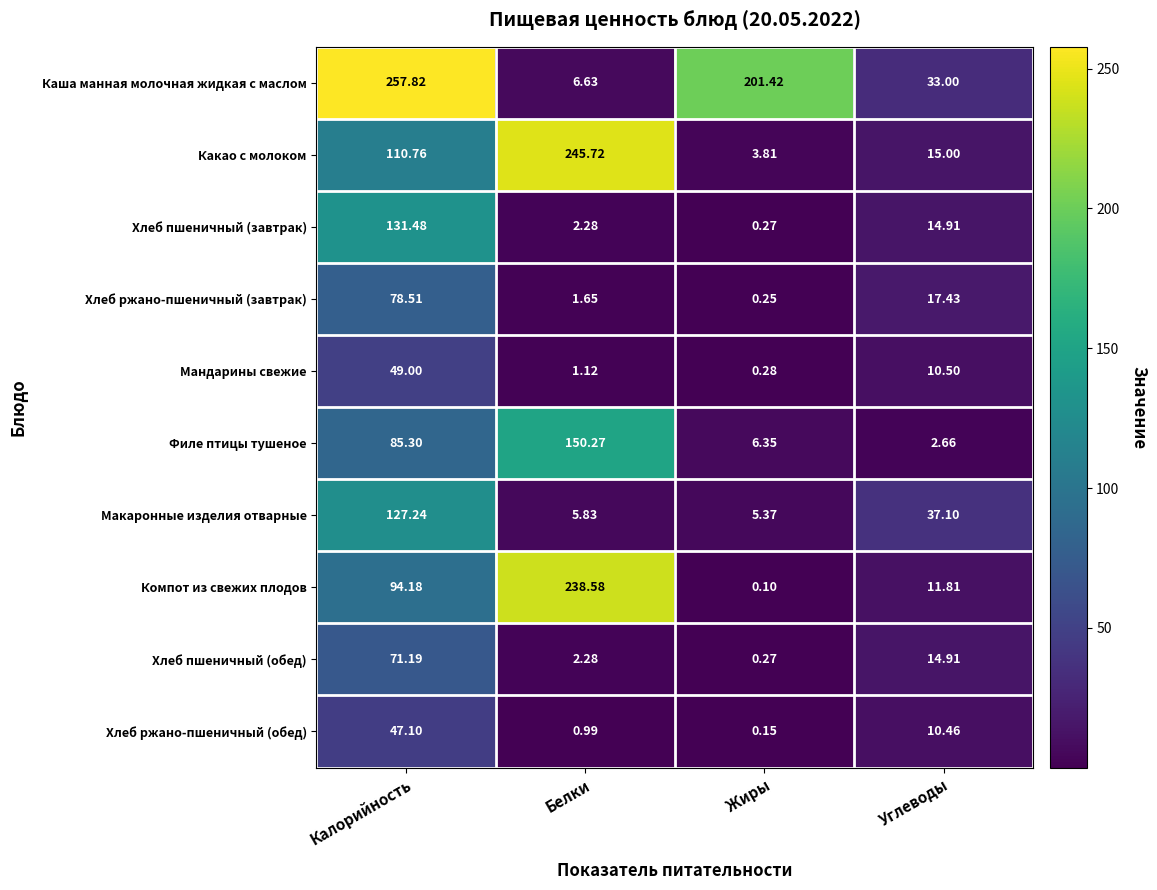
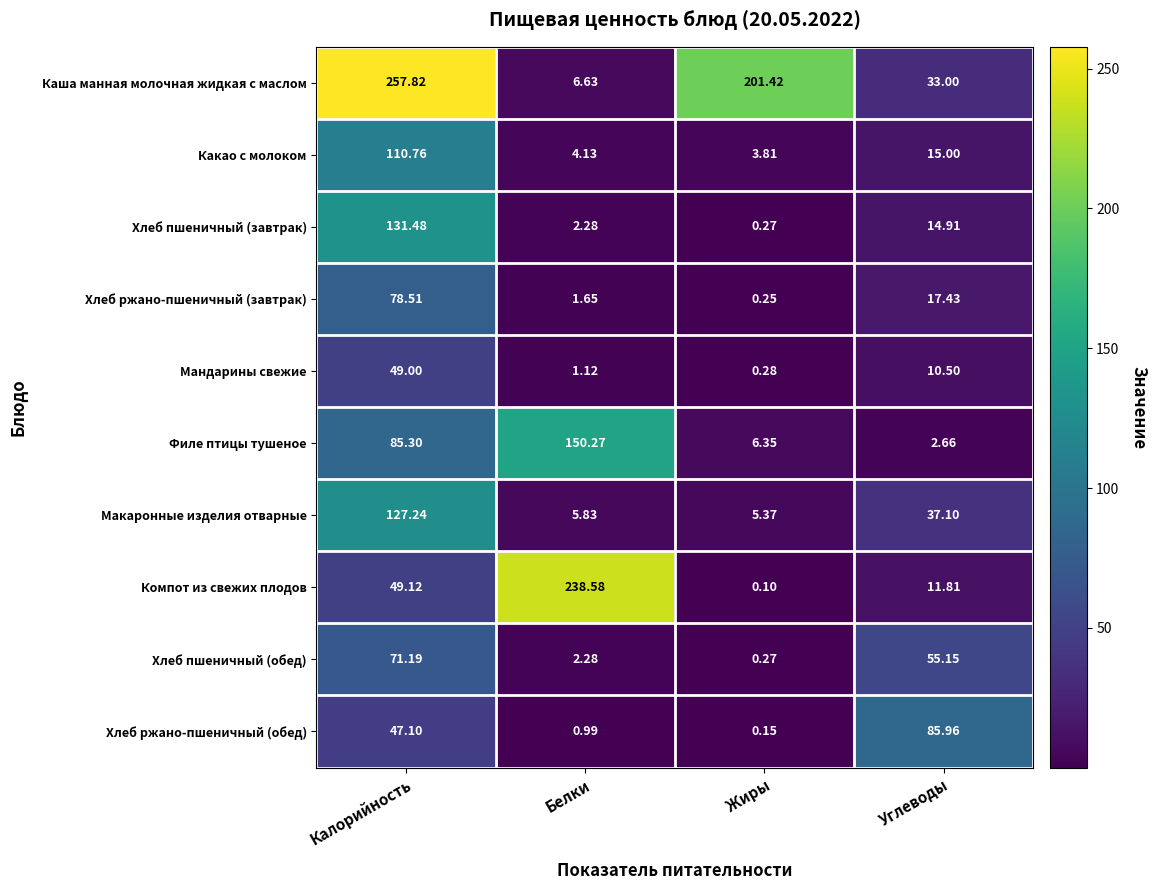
  {
    "Каша манная молочная жидкая с маслом": {
      "Калорийность": 257.82,
      "Белки": 6.63,
      "Жиры": 201.42,
      "Углеводы": 33.00
    },
    "Какао с молоком": {
      "Калорийность": 110.76,
-     "Белки": 245.72,
+     "Белки": 4.13,
      "Жиры": 3.81,
      "Углеводы": 15.00
    },
    "Хлеб пшеничный (завтрак)": {
      "Калорийность": 131.48,
      "Белки": 2.28,
      "Жиры": 0.27,
      "Углеводы": 14.91
    },
    "Хлеб ржано-пшеничный (завтрак)": {
      "Калорийность": 78.51,
      "Белки": 1.65,
      "Жиры": 0.25,
      "Углеводы": 17.43
    },
    "Мандарины свежие": {
      "Калорийность": 49.00,
      "Белки": 1.12,
      "Жиры": 0.28,
      "Углеводы": 10.50
    },
    "Филе птицы тушеное": {
      "Калорийность": 85.30,
      "Белки": 150.27,
      "Жиры": 6.35,
      "Углеводы": 2.66
    },
    "Макаронные изделия отварные": {
      "Калорийность": 127.24,
      "Белки": 5.83,
      "Жиры": 5.37,
      "Углеводы": 37.10
    },
    "Компот из свежих плодов": {
-     "Калорийность": 94.18,
+     "Калорийность": 49.12,
      "Белки": 238.58,
      "Жиры": 0.10,
      "Углеводы": 11.81
    },
    "Хлеб пшеничный (обед)": {
      "Калорийность": 71.19,
      "Белки": 2.28,
      "Жиры": 0.27,
-     "Углеводы": 14.91
+     "Углеводы": 55.15
    },
    "Хлеб ржано-пшеничный (обед)": {
      "Калорийность": 47.10,
      "Белки": 0.99,
      "Жиры": 0.15,
-     "Углеводы": 10.46
+     "Углеводы": 85.96
    }
  }
